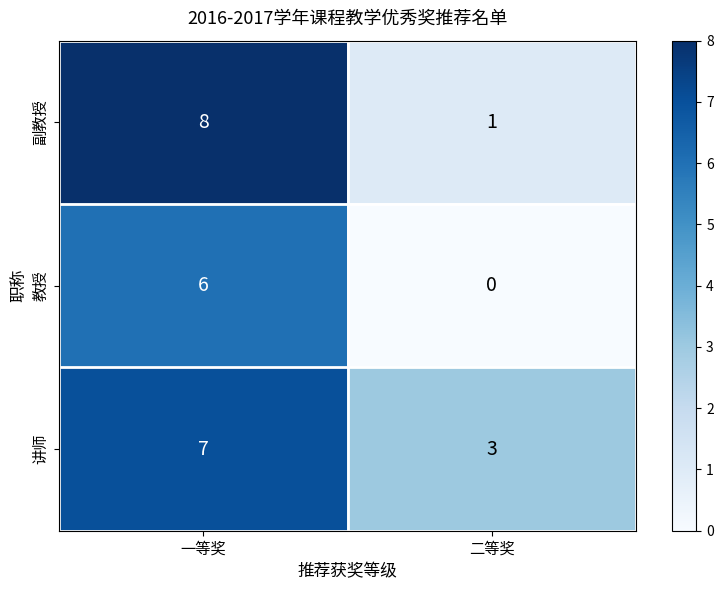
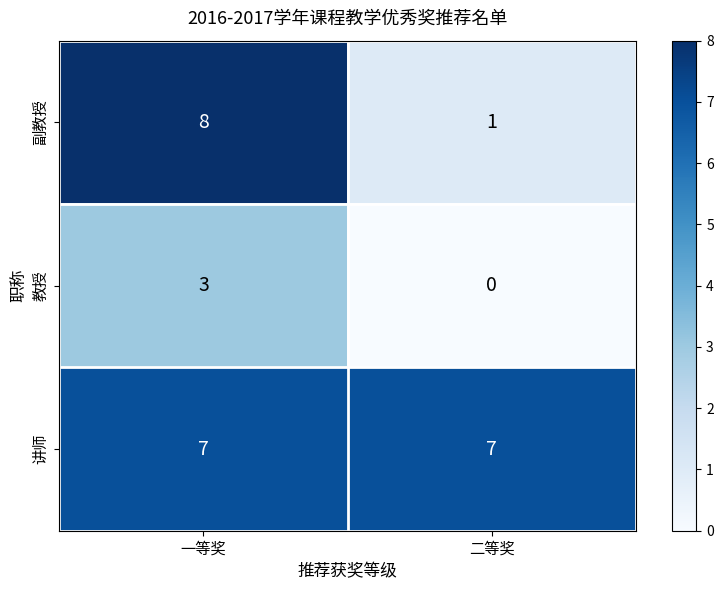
  {
    "副教授": {
      "一等奖": 8,
      "二等奖": 1
    },
    "教授": {
-     "一等奖": 6,
+     "一等奖": 3,
      "二等奖": 0
    },
    "讲师": {
      "一等奖": 7,
-     "二等奖": 3
+     "二等奖": 7
    }
  }
